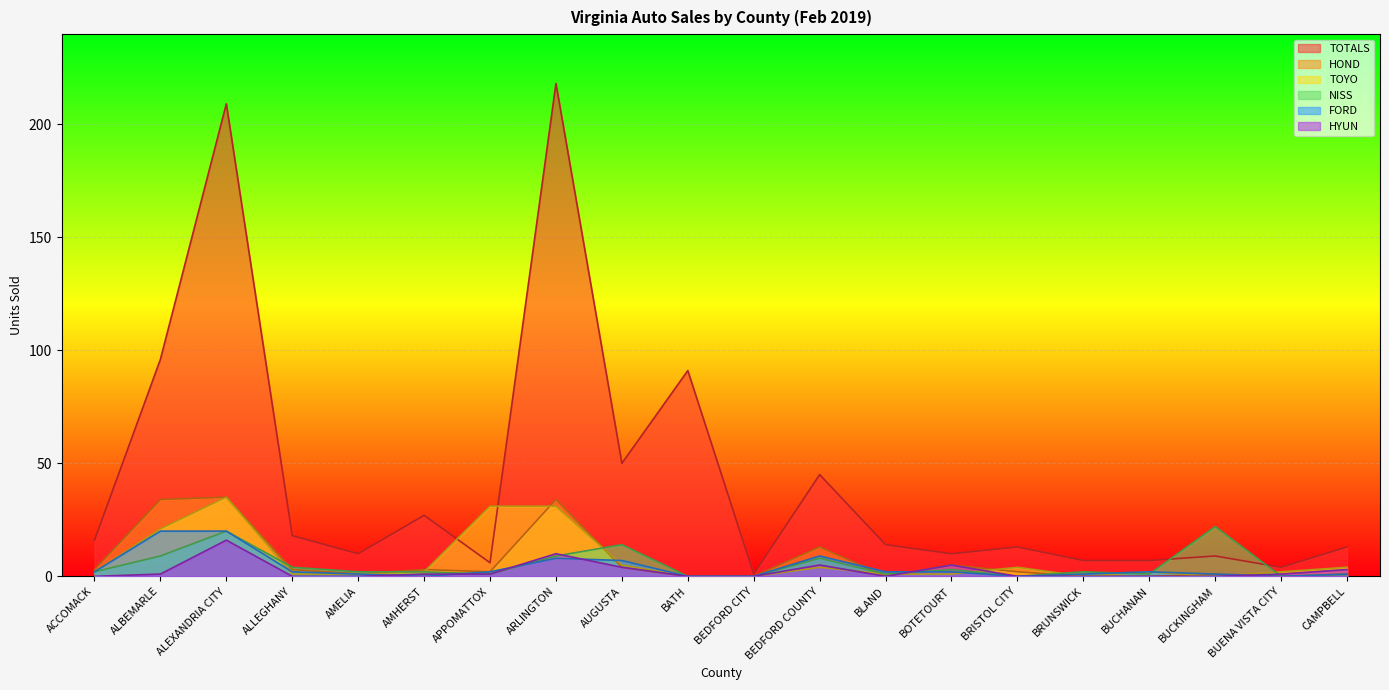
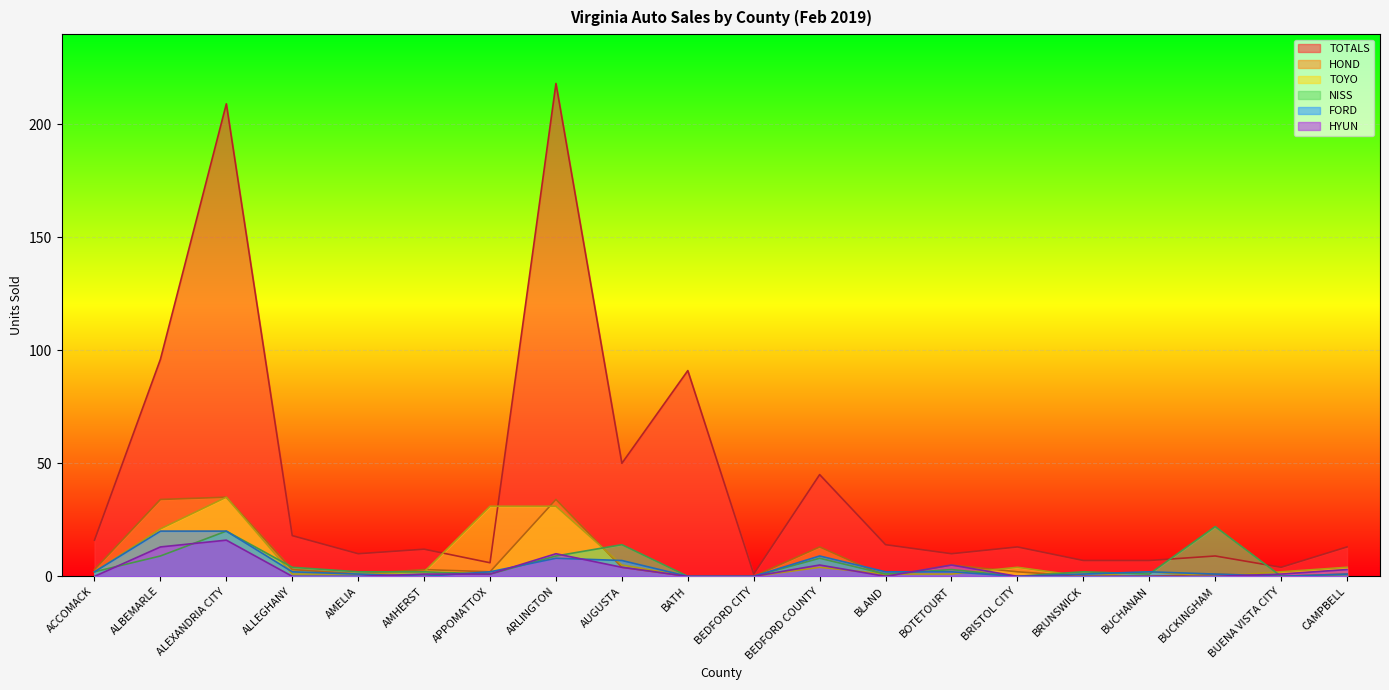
  {
    "TOTALS": {
      "ACCOMACK": 16,
      "ALBEMARLE": 96,
      "ALEXANDRIA CITY": 209,
      "ALLEGHANY": 18,
      "AMELIA": 10,
-     "AMHERST": 27,
+     "AMHERST": 12,
      "APPOMATTOX": 6,
      "ARLINGTON": 218,
      "AUGUSTA": 50,
      "BATH": 91,
      "BEDFORD COUNTY": 45,
      "BLAND": 14,
      "BOTETOURT": 10,
      "BRISTOL CITY": 13,
      "BRUNSWICK": 7,
      "BUCHANAN": 7,
      "BUCKINGHAM": 9,
      "BUENA VISTA CITY": 4,
      "CAMPBELL": 13
    },
    "HOND": {
      "ALBEMARLE": 34,
      "ARLINGTON": 34,
      "BEDFORD COUNTY": 13,
      "BRISTOL CITY": 2
    },
    "TOYO": {
      "APPOMATTOX": 31,
      "ARLINGTON": 31,
      "BRISTOL CITY": 4
    },
    "NISS": {
      "ALBEMARLE": 9,
      "AUGUSTA": 14,
      "BUCKINGHAM": 22
    },
    "FORD": {
      "AUGUSTA": 7
    },
    "HYUN": {
      "ACCOMACK": 0,
-     "ALBEMARLE": 1,
+     "ALBEMARLE": 13,
      "ALEXANDRIA CITY": 16
    }
  }
